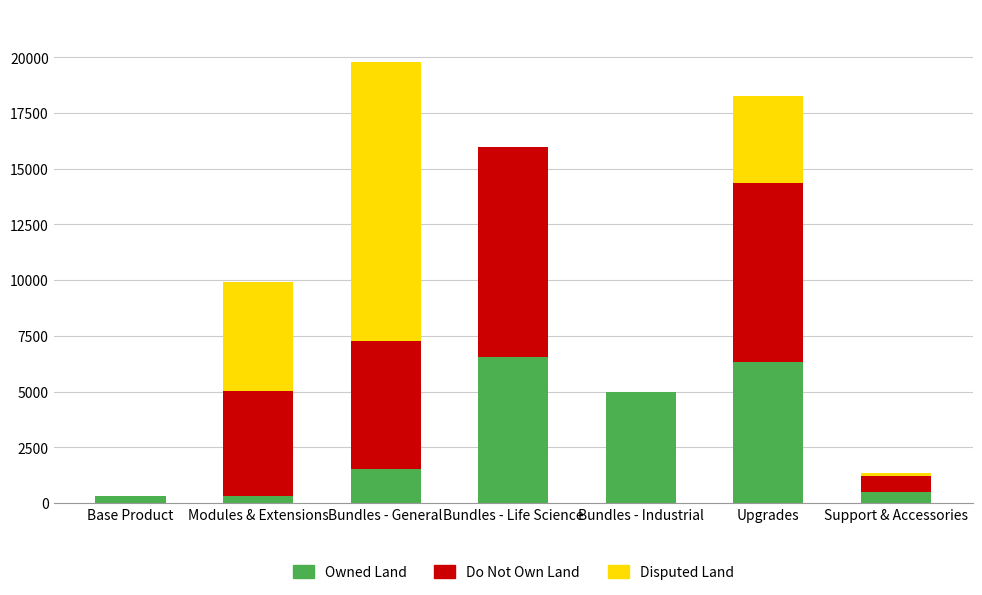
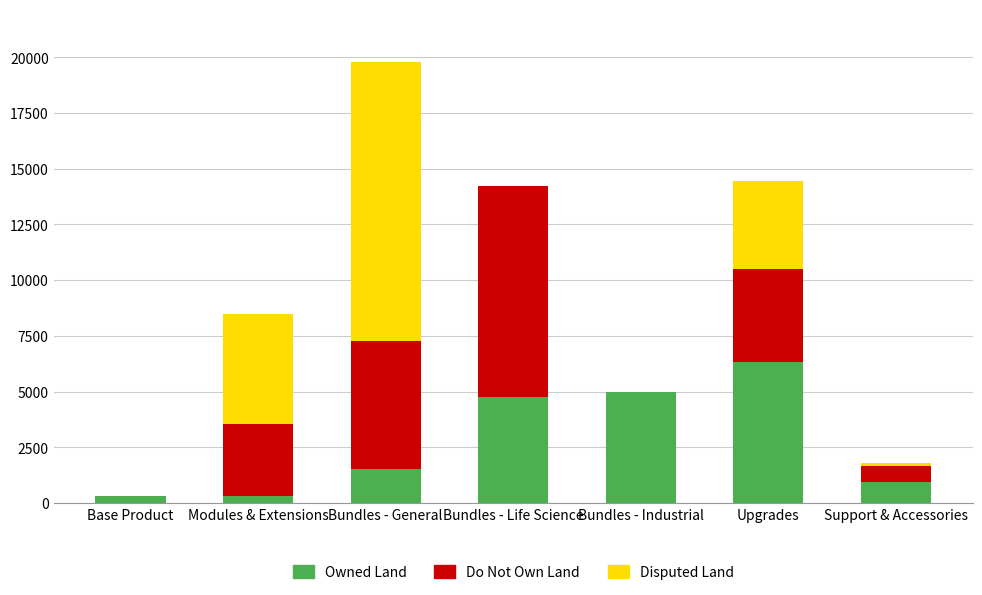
  {
    "Owned Land": {
      "Base Product": 300,
      "Modules & Extensions": 300,
      "Bundles - General": 1500,
-     "Bundles - Life Science": 6500,
+     "Bundles - Life Science": 4800,
      "Bundles - Industrial": 5000,
      "Upgrades": 6300,
-     "Support & Accessories": 500
+     "Support & Accessories": 900
    },
    "Do Not Own Land": {
      "Base Product": 0,
-     "Modules & Extensions": 4700,
+     "Modules & Extensions": 3300,
      "Bundles - General": 5800,
      "Bundles - Life Science": 9400,
      "Bundles - Industrial": 0,
-     "Upgrades": 8000,
+     "Upgrades": 4200,
      "Support & Accessories": 700
    },
    "Disputed Land": {
      "Base Product": 0,
      "Modules & Extensions": 4900,
      "Bundles - General": 12500,
      "Bundles - Life Science": 0,
      "Bundles - Industrial": 0,
      "Upgrades": 3900,
      "Support & Accessories": 200
    }
  }
